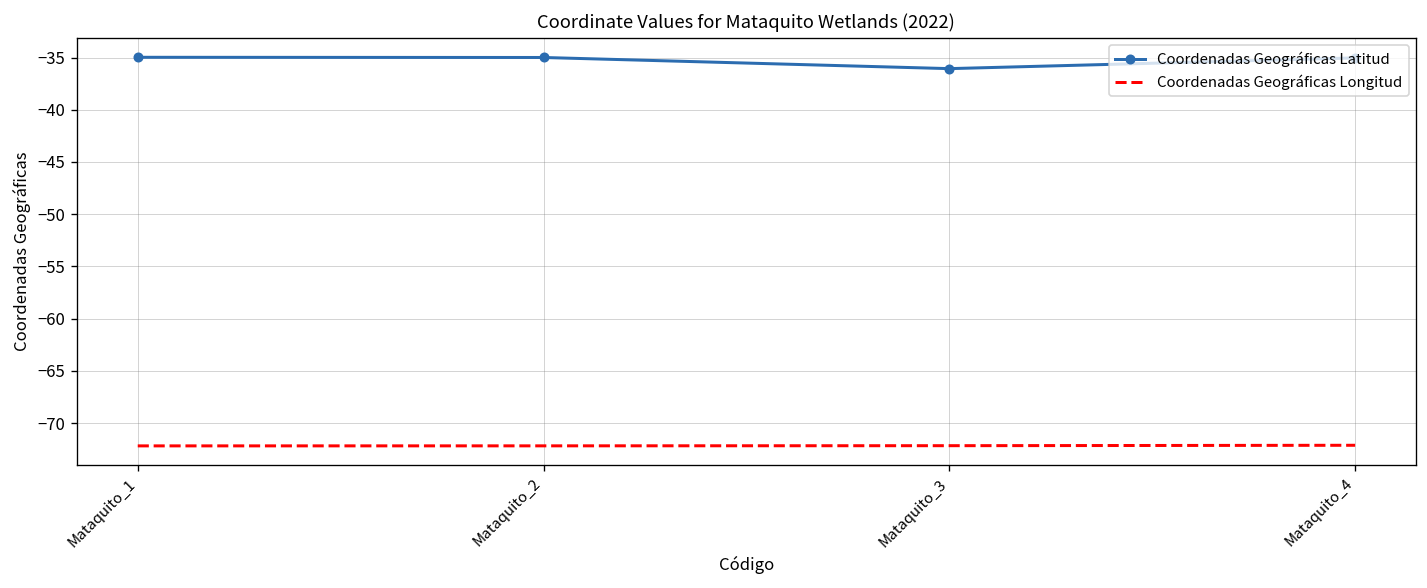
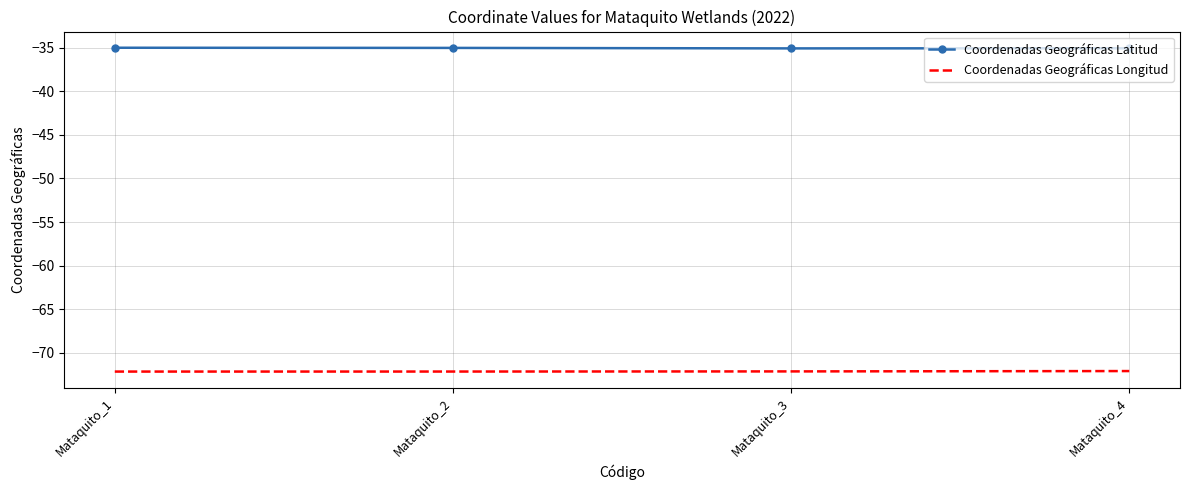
  {
    "Coordenadas Geográficas Latitud": {
      "Mataquito_1": -35,
      "Mataquito_2": -35,
-     "Mataquito_3": -36
+     "Mataquito_3": -35
    },
    "Coordenadas Geográficas Longitud": {
      "Mataquito_1": -72,
      "Mataquito_2": -72,
      "Mataquito_3": -72,
      "Mataquito_4": -72
    }
  }
